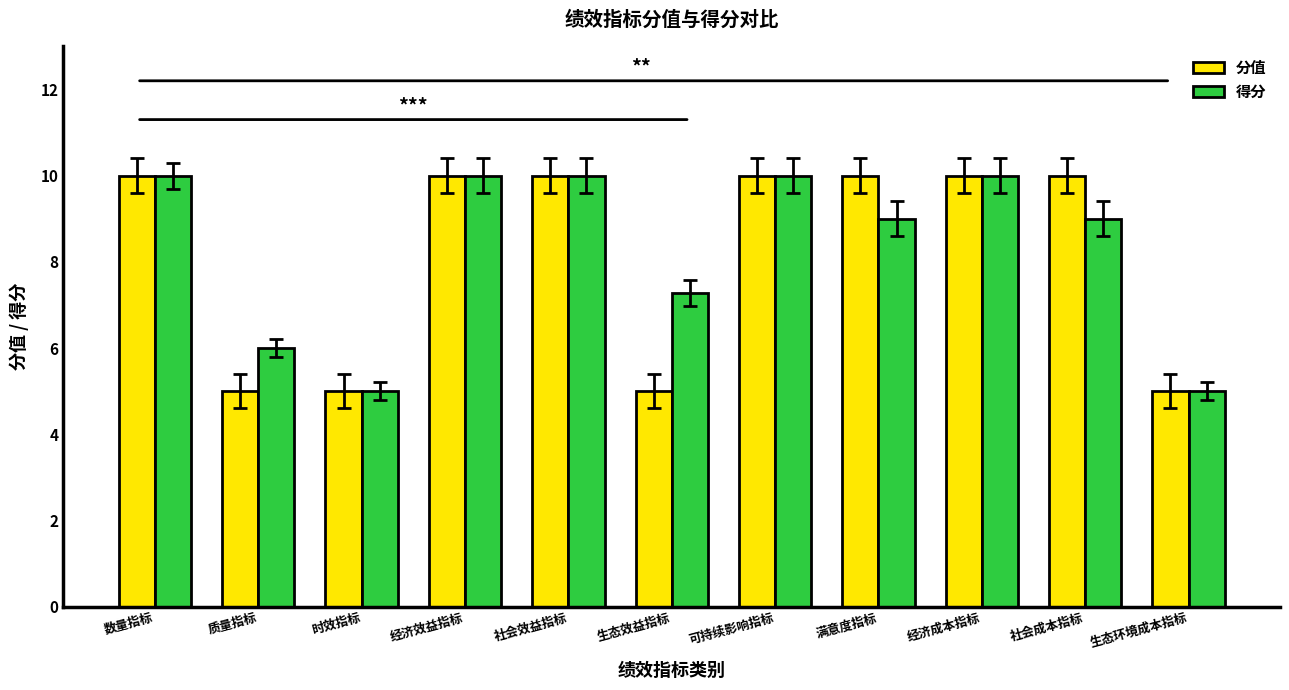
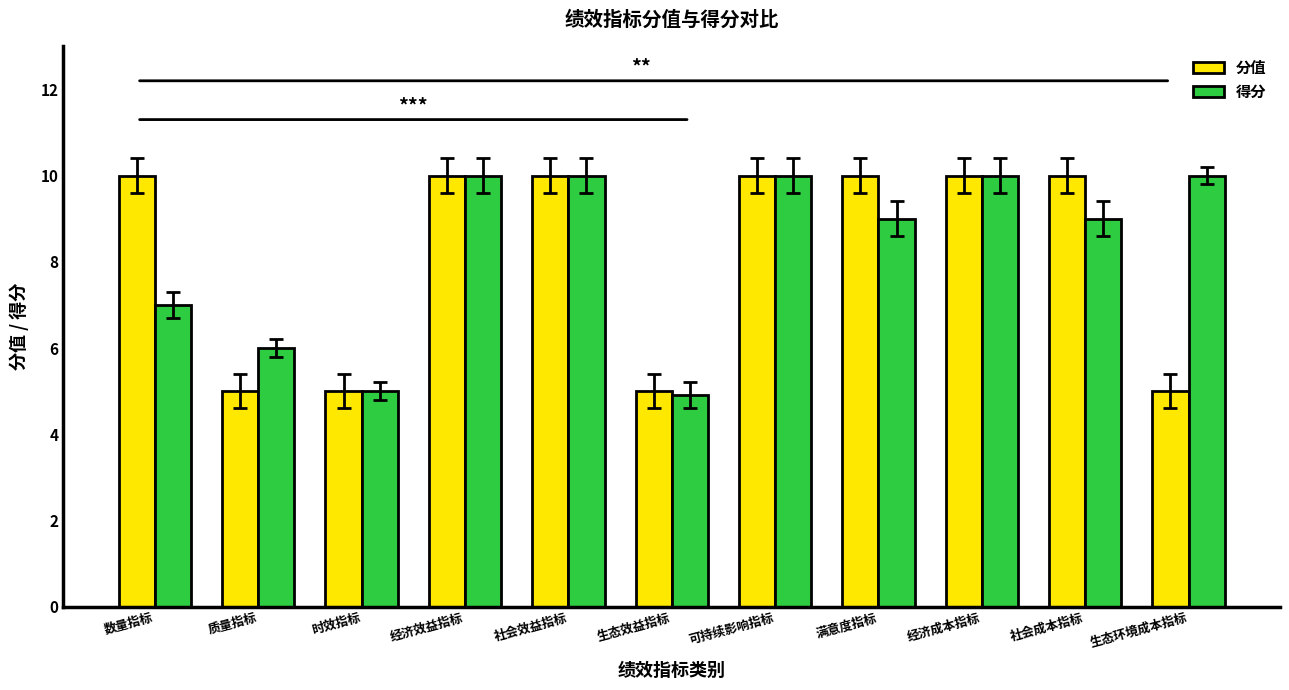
  {
    "分值": {
      "数量指标": 10.0,
      "质量指标": 5.0,
      "时效指标": 5.0,
      "经济效益指标": 10.0,
      "社会效益指标": 10.0,
      "生态效益指标": 5.0,
      "可持续影响指标": 10.0,
      "满意度指标": 10.0,
      "经济成本指标": 10.0,
      "社会成本指标": 10.0,
      "生态环境成本指标": 5.0
    },
    "得分": {
-     "数量指标": 10,
+     "数量指标": 7,
      "质量指标": 6.0,
      "时效指标": 5.0,
      "经济效益指标": 10.0,
      "社会效益指标": 10.0,
-     "生态效益指标": 7.3,
+     "生态效益指标": 4.9,
      "可持续影响指标": 10.0,
      "满意度指标": 9.0,
      "经济成本指标": 10.0,
      "社会成本指标": 9.0,
-     "生态环境成本指标": 5
+     "生态环境成本指标": 10
    }
  }
